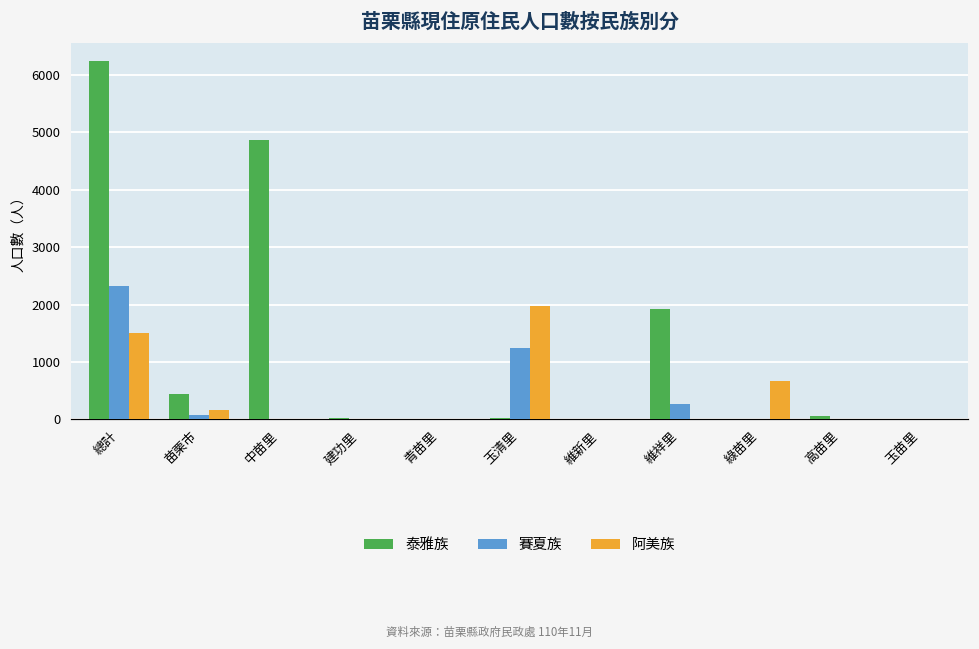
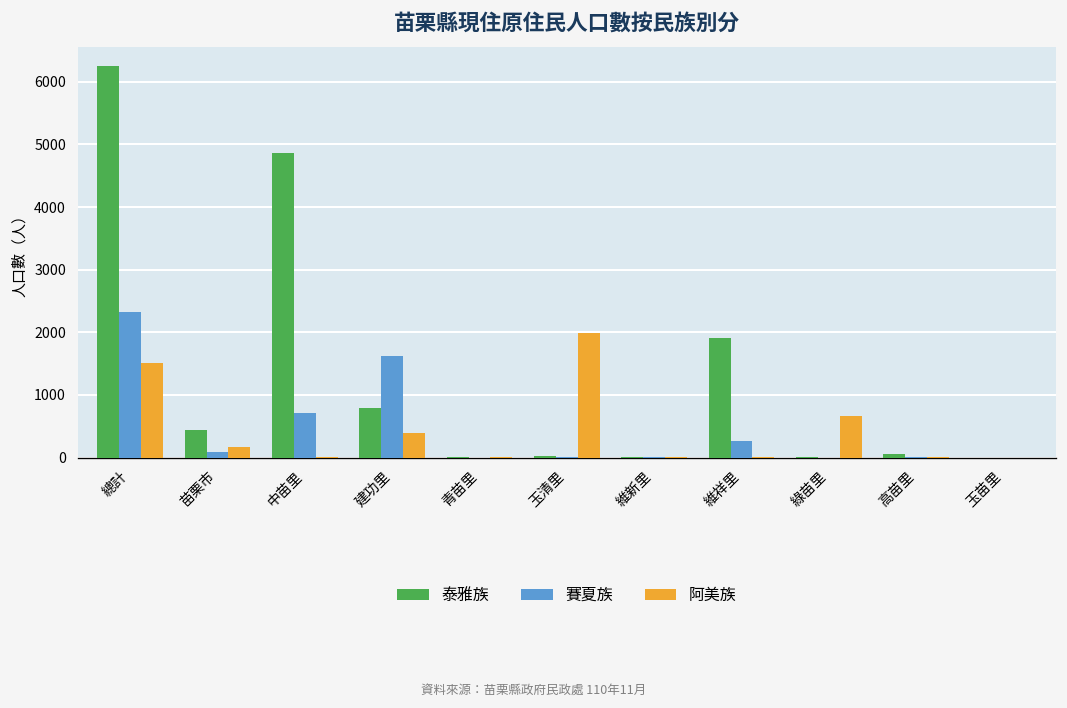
  {
    "泰雅族": {
      "總計": 6300,
      "苗栗市": 400,
      "中苗里": 4900,
-     "建功里": 0,
+     "建功里": 800,
      "維祥里": 1900,
      "高苗里": 100,
      "玉苗里": 0
    },
    "賽夏族": {
      "總計": 2300,
      "苗栗市": 100,
-     "中苗里": 0,
-     "建功里": 0,
+     "中苗里": 700,
+     "建功里": 1600,
      "青苗里": 0,
-     "玉清里": 1200,
+     "玉清里": 0,
      "維祥里": 300,
      "綠苗里": 0,
      "玉苗里": 0
    },
    "阿美族": {
      "總計": 1500,
      "苗栗市": 200,
-     "建功里": 0,
+     "建功里": 400,
      "玉清里": 2000,
      "綠苗里": 700,
      "玉苗里": 0
    }
  }
